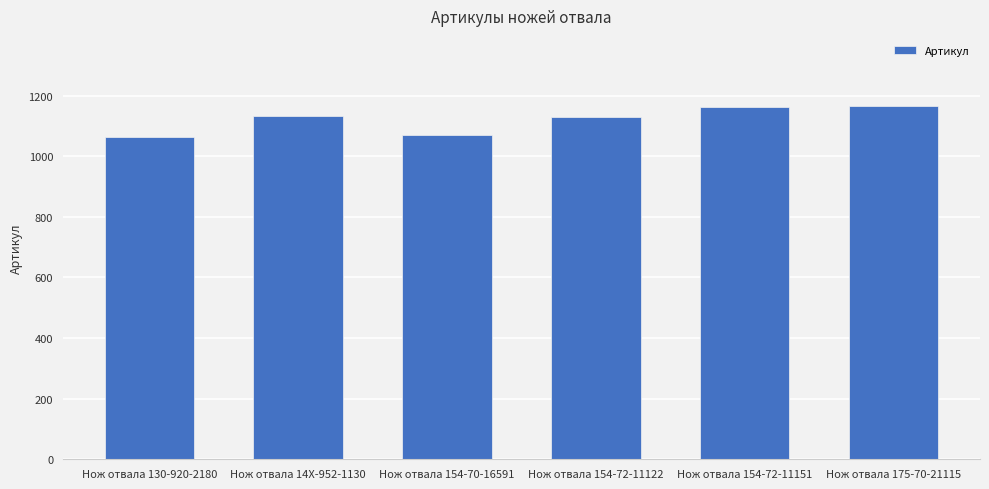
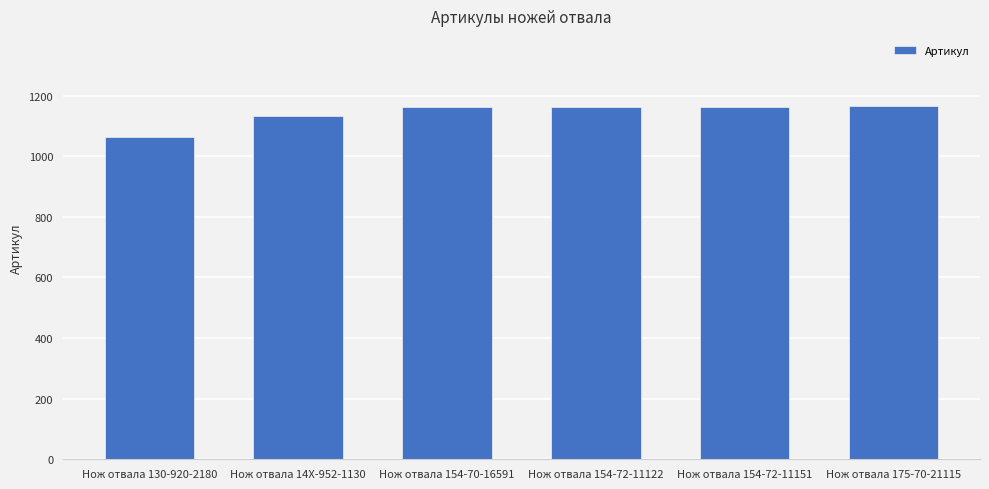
  {
    "Нож отвала 130-920-2180": 1060,
    "Нож отвала 14X-952-1130": 1130,
-   "Нож отвала 154-70-16591": 1070,
-   "Нож отвала 154-72-11122": 1130,
+   "Нож отвала 154-70-16591": 1160,
+   "Нож отвала 154-72-11122": 1160,
    "Нож отвала 154-72-11151": 1160,
    "Нож отвала 175-70-21115": 1160
  }
